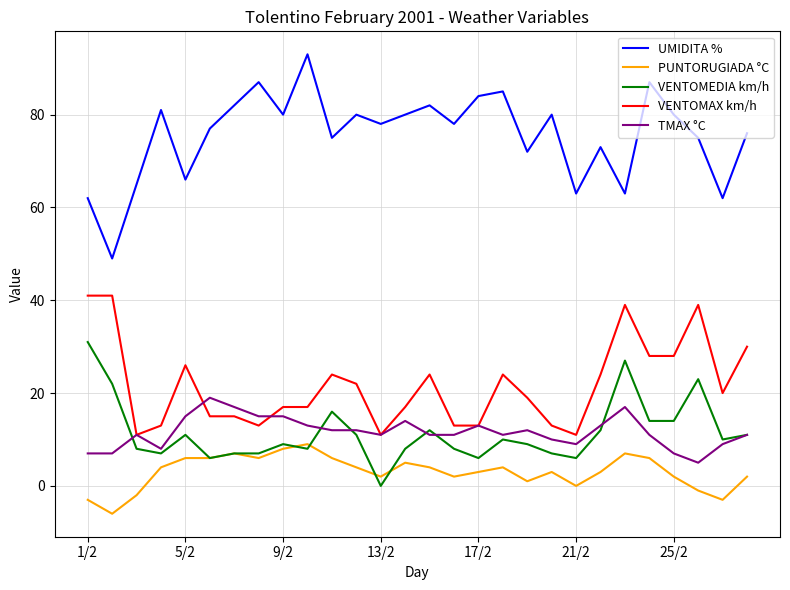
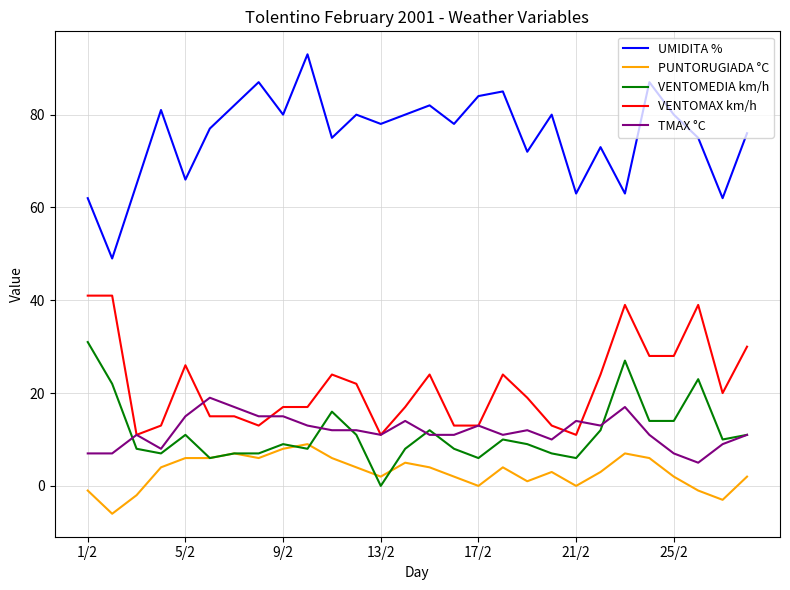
  {
    "UMIDITA %": {
      "1/2": 62,
      "5/2": 66,
      "9/2": 80,
      "13/2": 78,
      "17/2": 84,
      "21/2": 63
    },
    "PUNTORUGIADA °C": {
-     "1/2": -3,
+     "1/2": -1,
      "5/2": 6,
      "9/2": 8,
      "13/2": 2,
-     "17/2": 3,
+     "17/2": 0,
      "21/2": 0,
      "25/2": 2
    },
    "VENTOMEDIA km/h": {
      "1/2": 31,
      "5/2": 11,
      "9/2": 9,
      "13/2": 0,
      "17/2": 6,
      "21/2": 6,
      "25/2": 14
    },
    "VENTOMAX km/h": {
      "1/2": 41,
      "5/2": 26,
      "9/2": 17,
      "21/2": 11,
      "25/2": 28
    },
    "TMAX °C": {
      "1/2": 7,
      "5/2": 15,
      "9/2": 15,
-     "21/2": 9,
+     "21/2": 14,
      "25/2": 7
    }
  }
